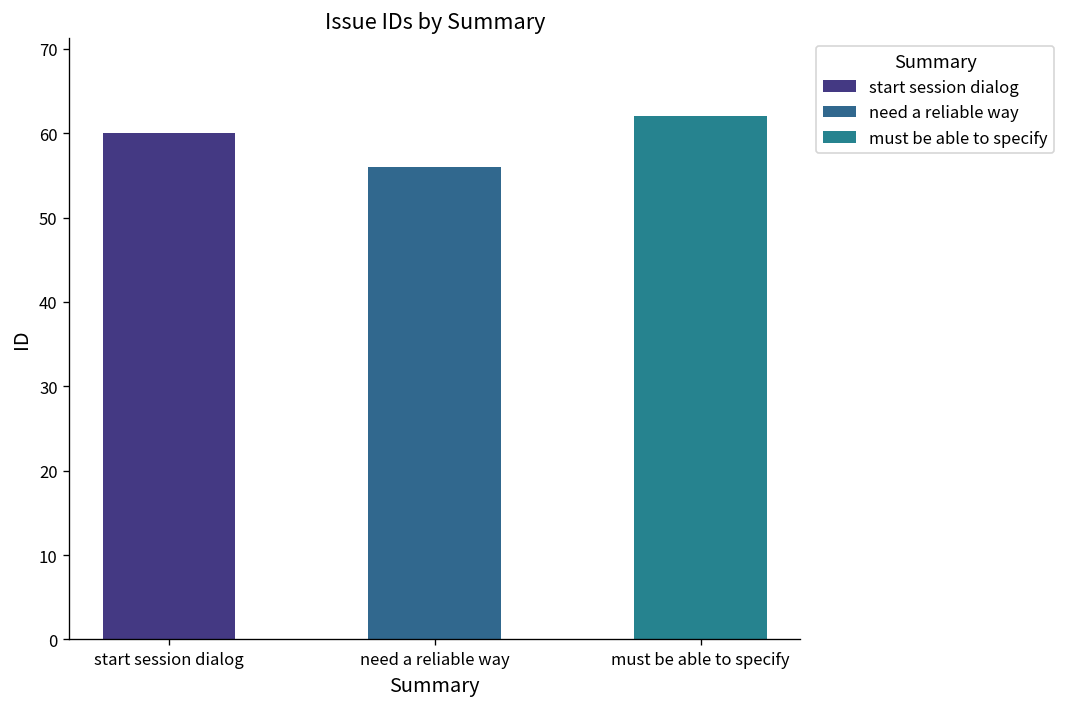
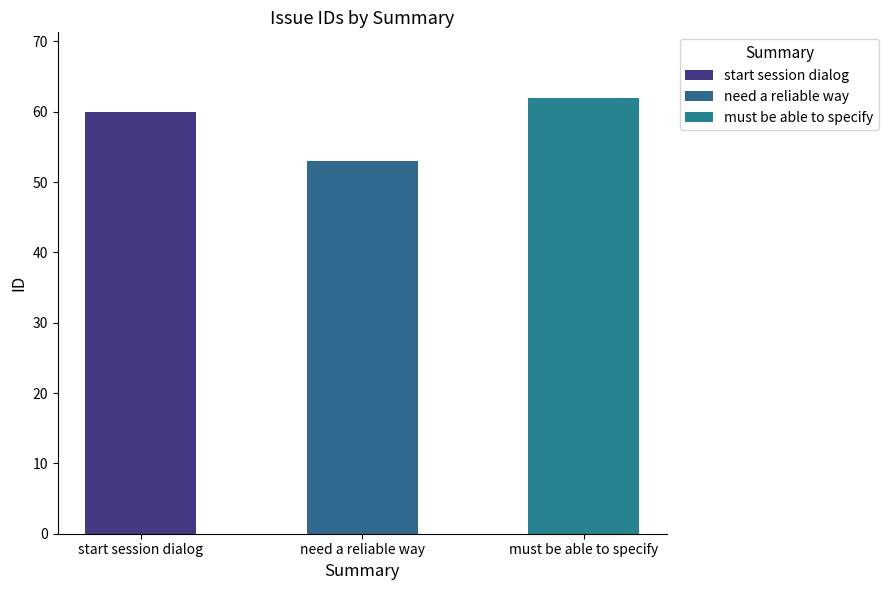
  {
    "start session dialog": 60,
-   "need a reliable way": 56,
+   "need a reliable way": 53,
    "must be able to specify": 62
  }
